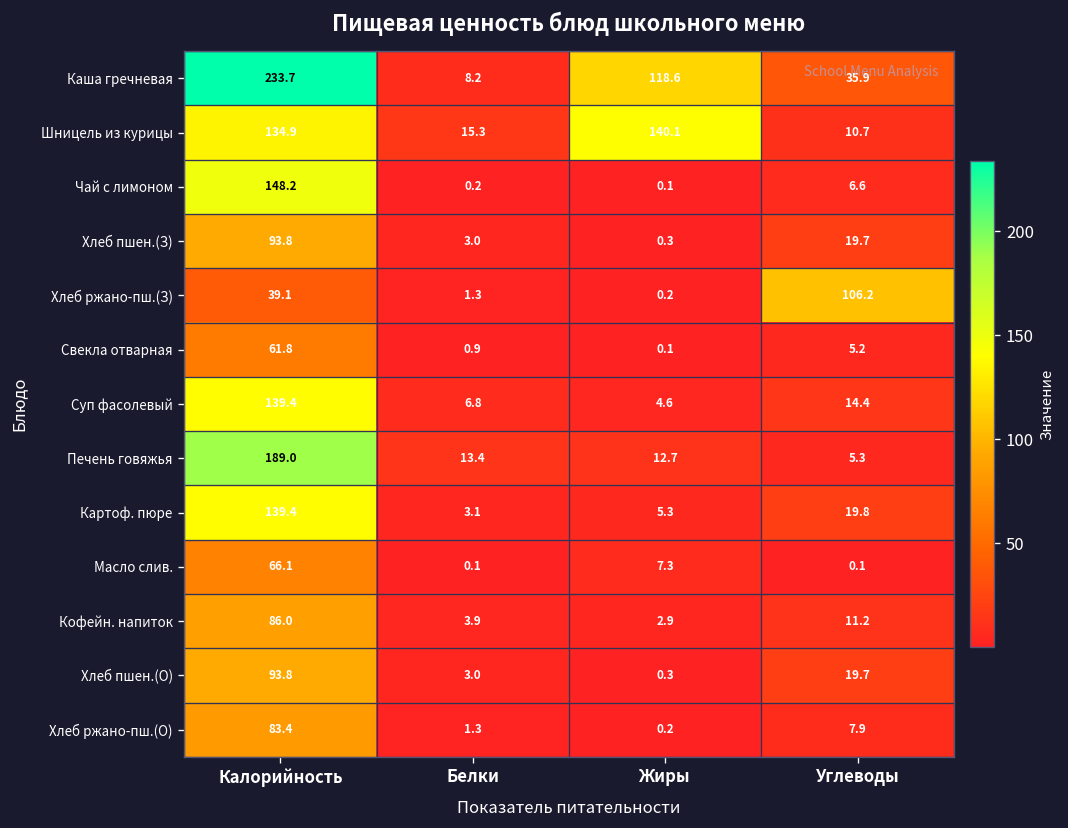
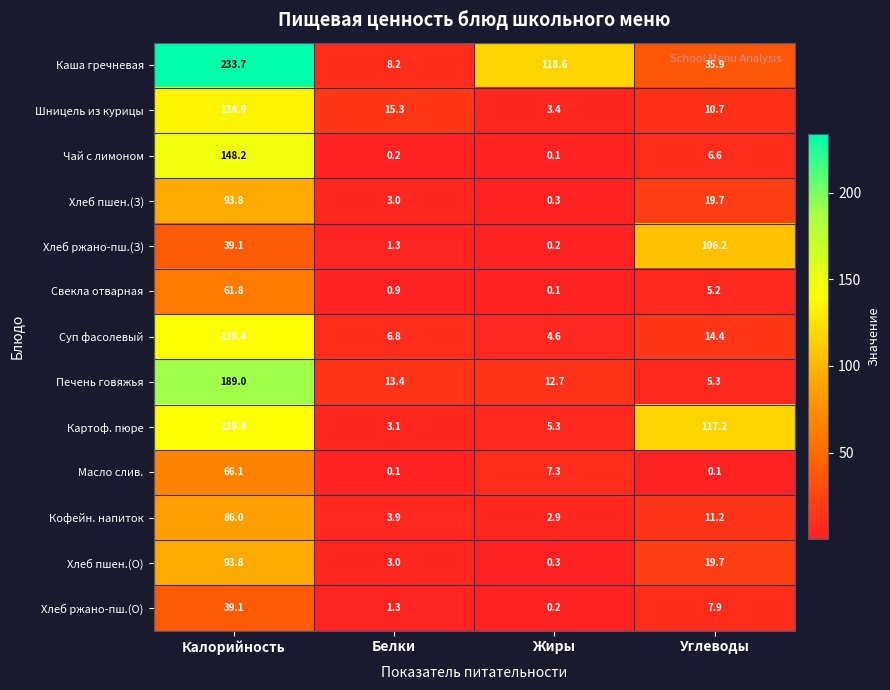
  {
    "Каша гречневая": {
      "Калорийность": 233.7,
      "Белки": 8.2,
      "Жиры": 118.6
    },
    "Шницель из курицы": {
      "Калорийность": 134.9,
      "Белки": 15.3,
-     "Жиры": 140.1,
+     "Жиры": 3.4,
      "Углеводы": 10.7
    },
    "Чай с лимоном": {
      "Калорийность": 148.2,
      "Белки": 0.2,
      "Жиры": 0.1,
      "Углеводы": 6.6
    },
    "Хлеб пшен.(З)": {
      "Калорийность": 93.8,
      "Белки": 3.0,
      "Жиры": 0.3,
      "Углеводы": 19.7
    },
    "Хлеб ржано-пш.(З)": {
      "Калорийность": 39.1,
      "Белки": 1.3,
      "Жиры": 0.2,
      "Углеводы": 106.2
    },
    "Свекла отварная": {
      "Калорийность": 61.8,
      "Белки": 0.9,
      "Жиры": 0.1,
      "Углеводы": 5.2
    },
    "Суп фасолевый": {
      "Калорийность": 139.4,
      "Белки": 6.8,
      "Жиры": 4.6,
      "Углеводы": 14.4
    },
    "Печень говяжья": {
      "Калорийность": 189.0,
      "Белки": 13.4,
      "Жиры": 12.7,
      "Углеводы": 5.3
    },
    "Картоф. пюре": {
      "Калорийность": 139.4,
      "Белки": 3.1,
      "Жиры": 5.3,
-     "Углеводы": 19.8
+     "Углеводы": 117.2
    },
    "Масло слив.": {
      "Калорийность": 66.1,
      "Белки": 0.1,
      "Жиры": 7.3,
      "Углеводы": 0.1
    },
    "Кофейн. напиток": {
      "Калорийность": 86.0,
      "Белки": 3.9,
      "Жиры": 2.9,
      "Углеводы": 11.2
    },
    "Хлеб пшен.(О)": {
      "Калорийность": 93.8,
      "Белки": 3.0,
      "Жиры": 0.3,
      "Углеводы": 19.7
    },
    "Хлеб ржано-пш.(О)": {
-     "Калорийность": 83.4,
+     "Калорийность": 39.1,
      "Белки": 1.3,
      "Жиры": 0.2,
      "Углеводы": 7.9
    }
  }
